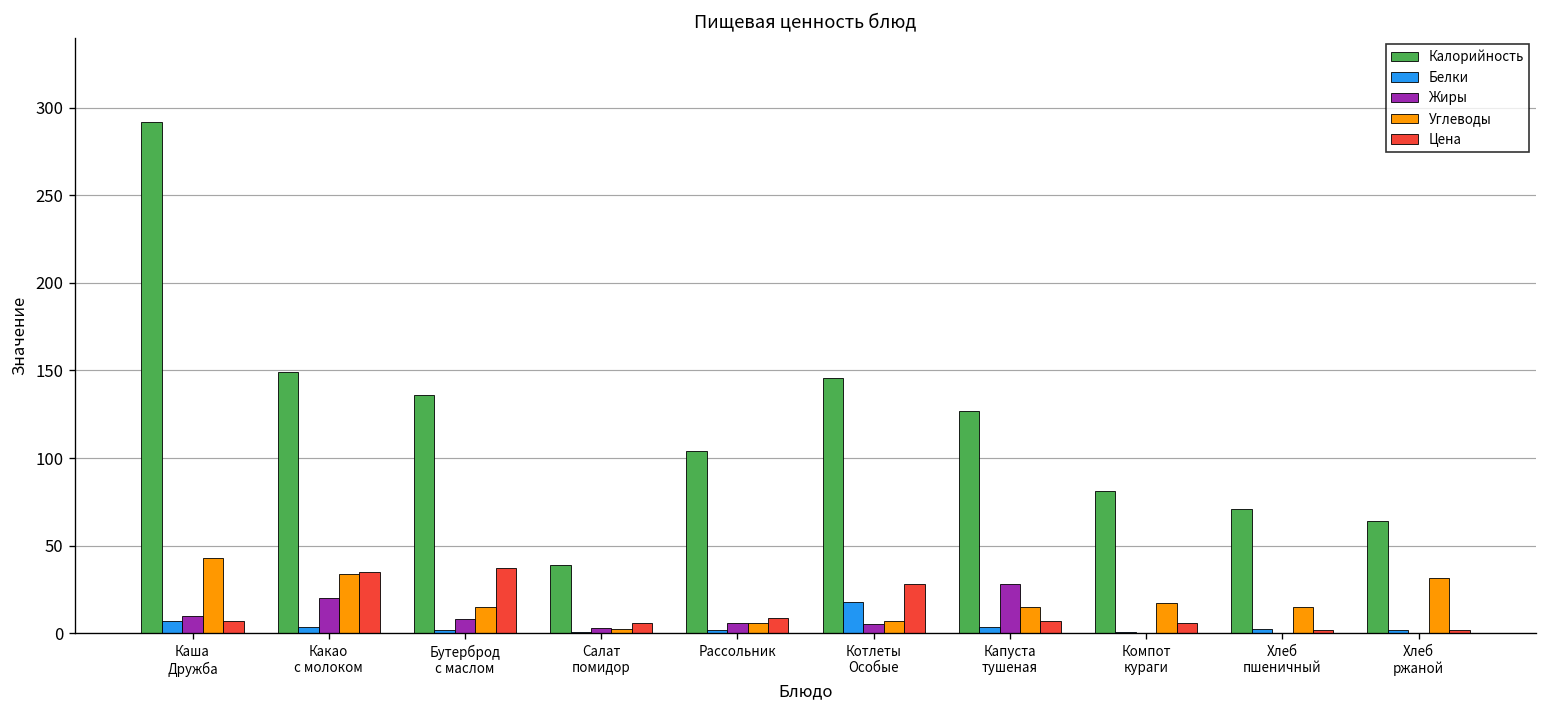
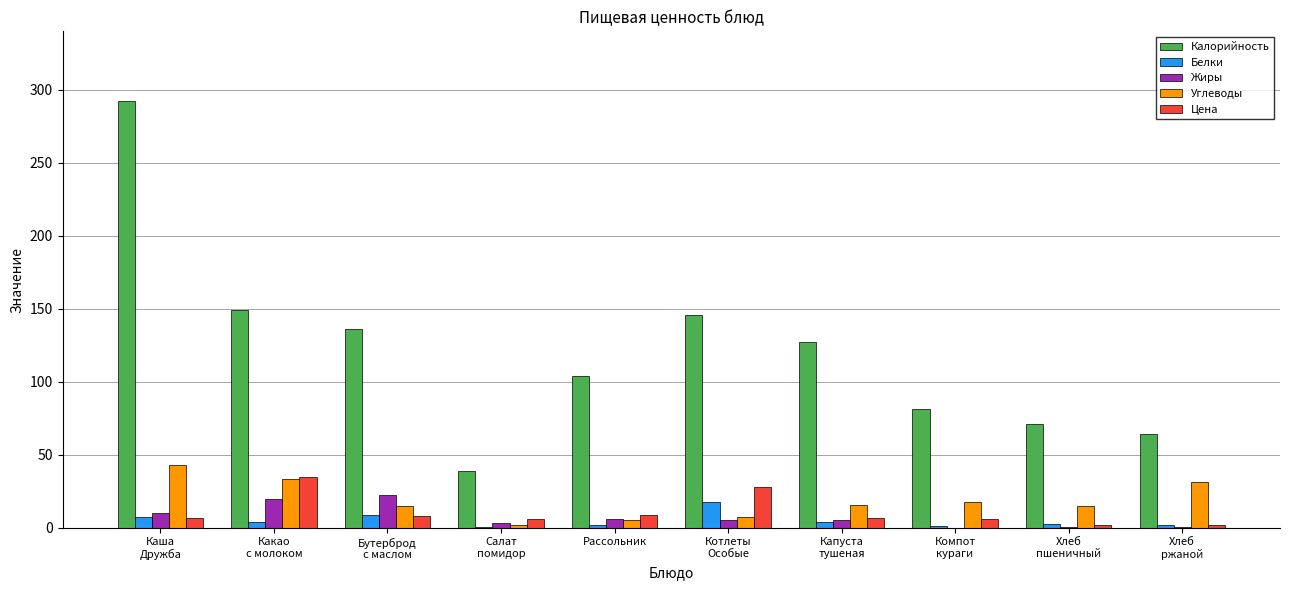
  {
    "Калорийность": {
      "Каша Дружба": 292,
      "Какао с молоком": 149,
      "Бутерброд с маслом": 136,
      "Салат помидор": 39,
      "Рассольник": 104,
      "Котлеты Особые": 146,
      "Капуста тушеная": 127,
      "Компот кураги": 81,
      "Хлеб пшеничный": 71,
      "Хлеб ржаной": 64
    },
    "Белки": {
      "Каша Дружба": 7,
      "Какао с молоком": 4,
-     "Бутерброд с маслом": 2,
+     "Бутерброд с маслом": 8,
      "Рассольник": 2,
      "Котлеты Особые": 18,
      "Капуста тушеная": 4,
      "Хлеб пшеничный": 2,
      "Хлеб ржаной": 2
    },
    "Жиры": {
      "Каша Дружба": 10,
      "Какао с молоком": 20,
-     "Бутерброд с маслом": 8,
+     "Бутерброд с маслом": 22,
      "Салат помидор": 3,
      "Рассольник": 6,
      "Котлеты Особые": 5,
-     "Капуста тушеная": 28
+     "Капуста тушеная": 5
    },
    "Углеводы": {
      "Каша Дружба": 43,
      "Какао с молоком": 34,
      "Бутерброд с маслом": 15,
      "Салат помидор": 2,
      "Рассольник": 6,
      "Котлеты Особые": 7,
      "Капуста тушеная": 15,
      "Компот кураги": 17,
      "Хлеб пшеничный": 15,
      "Хлеб ржаной": 32
    },
    "Цена": {
      "Каша Дружба": 7,
      "Какао с молоком": 35,
-     "Бутерброд с маслом": 37,
+     "Бутерброд с маслом": 8,
      "Салат помидор": 6,
      "Рассольник": 9,
      "Котлеты Особые": 28,
      "Капуста тушеная": 7,
      "Компот кураги": 6,
      "Хлеб пшеничный": 2,
      "Хлеб ржаной": 2
    }
  }
